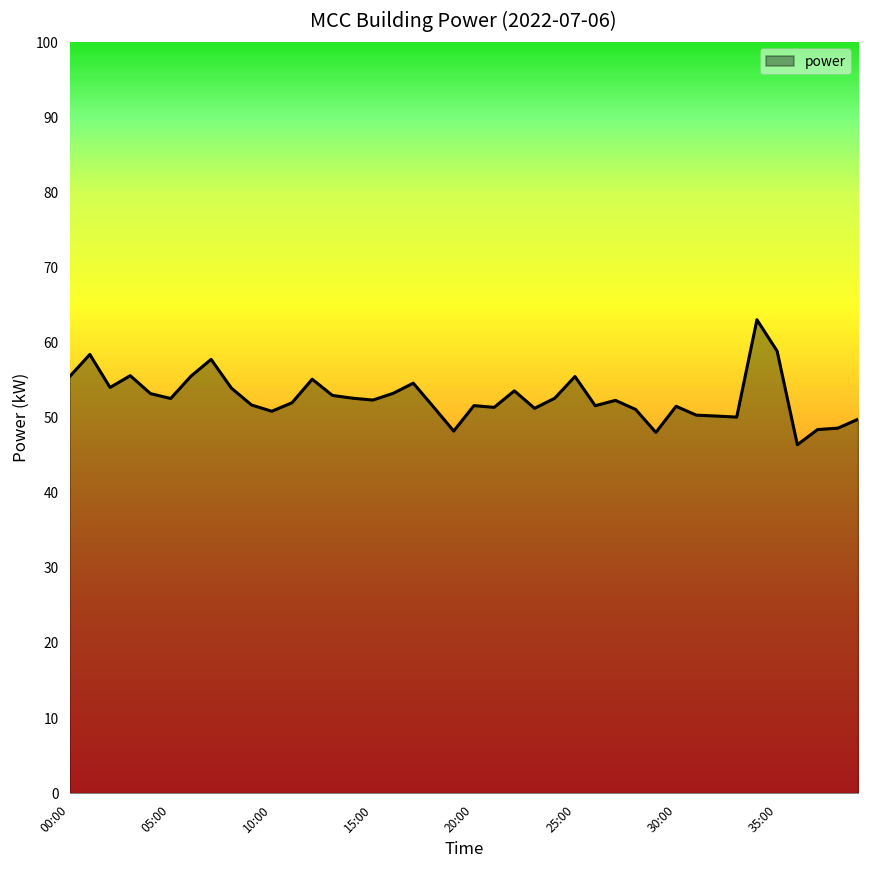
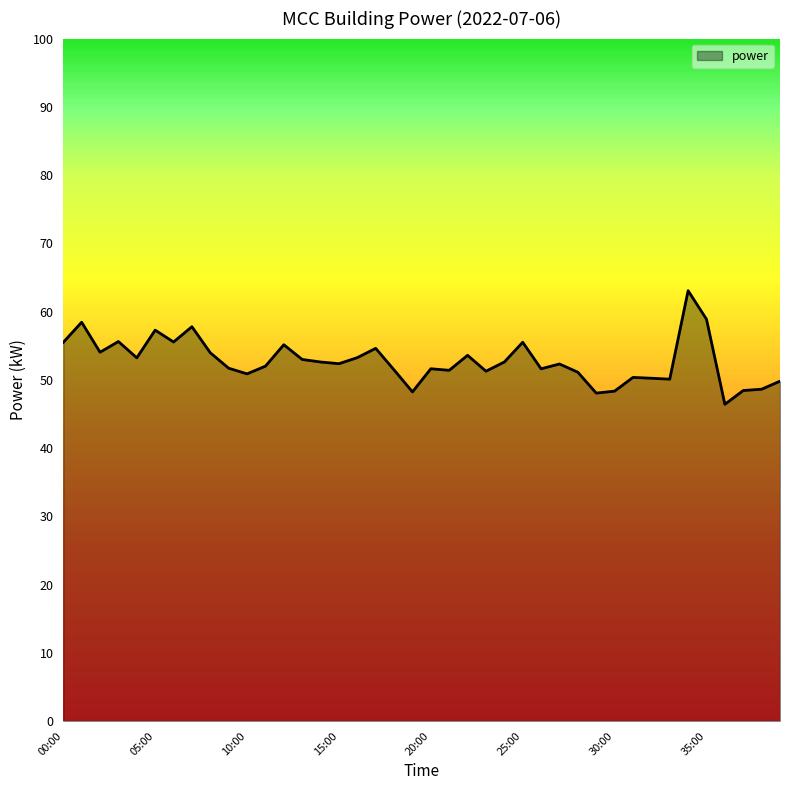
  {
    "00:00": 55,
-   "05:00": 53,
+   "05:00": 57,
    "10:00": 51,
    "15:00": 52,
    "20:00": 52,
    "25:00": 56,
-   "30:00": 52,
+   "30:00": 48,
    "35:00": 59
  }
